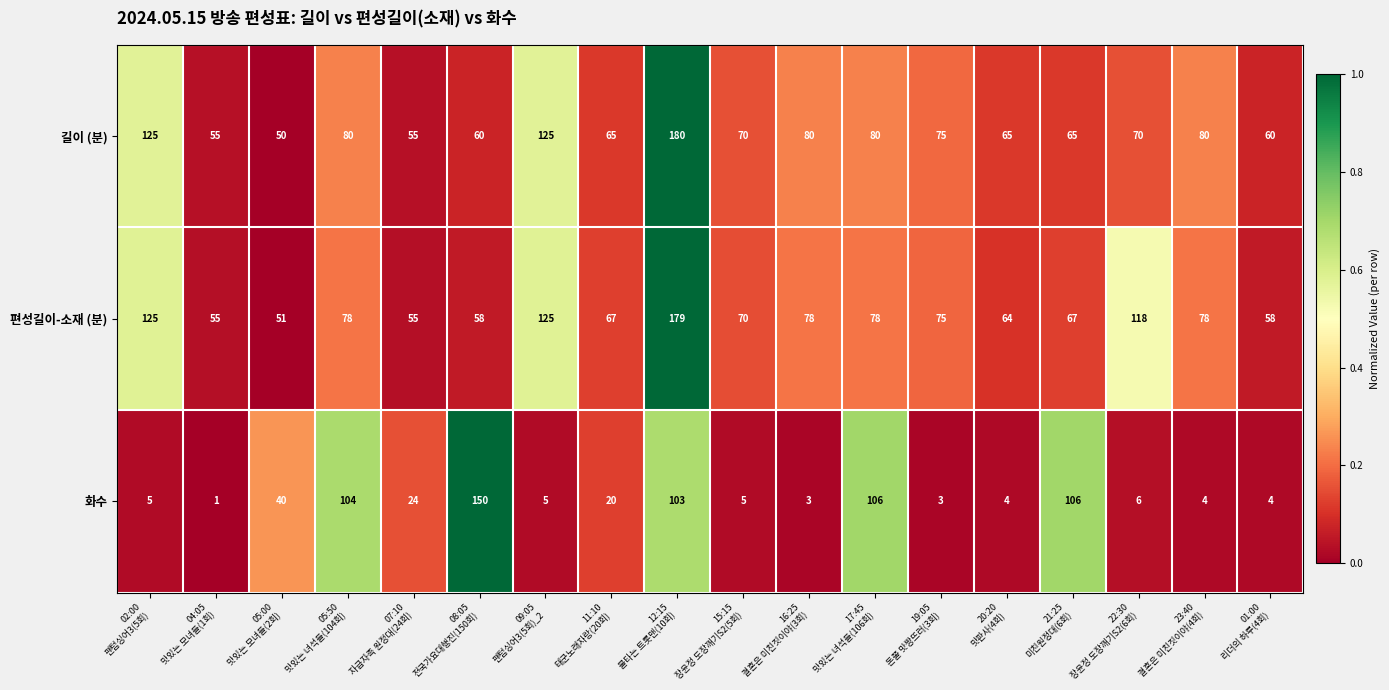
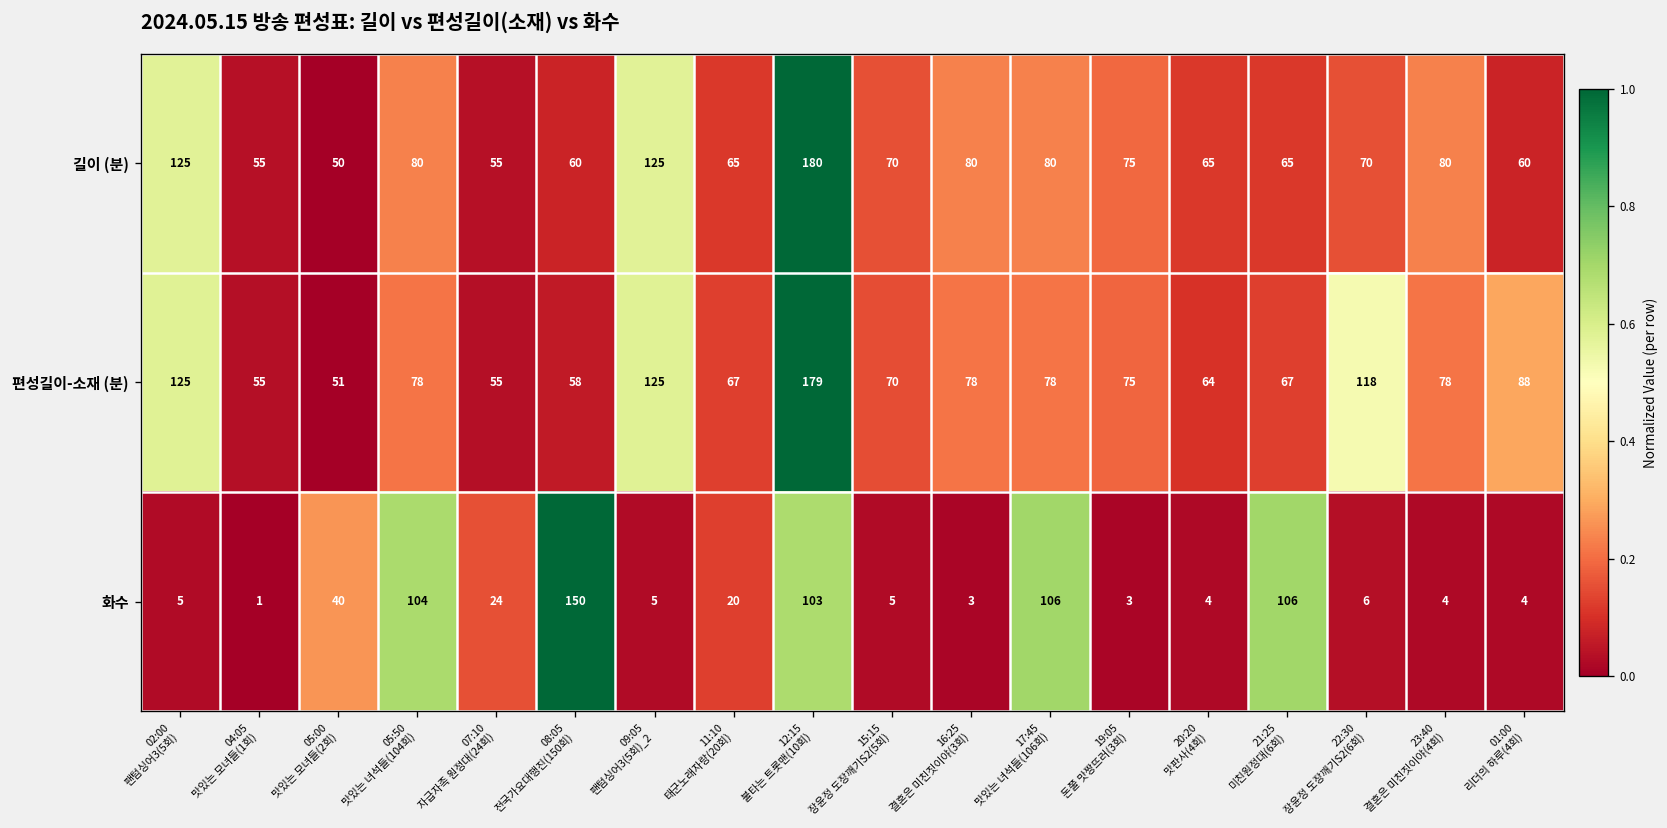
  {
    "길이 (분)": {
      "02:00 팬텀싱어3(5회)": 125,
      "04:05 맛있는 모녀들(1회)": 55,
      "05:00 맛있는 모녀들(2회)": 50,
      "05:50 맛있는 녀석들(104회)": 80,
      "07:10 자급자족 원정대(24회)": 55,
      "08:05 전국가요대행진(150회)": 60,
      "09:05 팬텀싱어3(5회)_2": 125,
      "11:10 태군노래자랑(20회)": 65,
      "12:15 불타는 트롯맨(10회)": 180,
      "15:15 장윤정 도장깨기S2(5회)": 70,
      "16:25 결혼은 미친짓이야(3회)": 80,
      "17:45 맛있는 녀석들(106회)": 80,
      "19:05 돈쭐 맛짱뜨러(3회)": 75,
      "20:20 맛판사(4회)": 65,
      "21:25 미친원정대(6회)": 65,
      "22:30 장윤정 도장깨기S2(6회)": 70,
      "23:40 결혼은 미친짓이야(4회)": 80,
      "01:00 리더의 하루(4회)": 60
    },
    "편성길이-소재 (분)": {
      "02:00 팬텀싱어3(5회)": 125,
      "04:05 맛있는 모녀들(1회)": 55,
      "05:00 맛있는 모녀들(2회)": 51,
      "05:50 맛있는 녀석들(104회)": 78,
      "07:10 자급자족 원정대(24회)": 55,
      "08:05 전국가요대행진(150회)": 58,
      "09:05 팬텀싱어3(5회)_2": 125,
      "11:10 태군노래자랑(20회)": 67,
      "12:15 불타는 트롯맨(10회)": 179,
      "15:15 장윤정 도장깨기S2(5회)": 70,
      "16:25 결혼은 미친짓이야(3회)": 78,
      "17:45 맛있는 녀석들(106회)": 78,
      "19:05 돈쭐 맛짱뜨러(3회)": 75,
      "20:20 맛판사(4회)": 64,
      "21:25 미친원정대(6회)": 67,
      "22:30 장윤정 도장깨기S2(6회)": 118,
      "23:40 결혼은 미친짓이야(4회)": 78,
-     "01:00 리더의 하루(4회)": 58
+     "01:00 리더의 하루(4회)": 88
    },
    "화수": {
      "02:00 팬텀싱어3(5회)": 5,
      "04:05 맛있는 모녀들(1회)": 1,
      "05:00 맛있는 모녀들(2회)": 40,
      "05:50 맛있는 녀석들(104회)": 104,
      "07:10 자급자족 원정대(24회)": 24,
      "08:05 전국가요대행진(150회)": 150,
      "09:05 팬텀싱어3(5회)_2": 5,
      "11:10 태군노래자랑(20회)": 20,
      "12:15 불타는 트롯맨(10회)": 103,
      "15:15 장윤정 도장깨기S2(5회)": 5,
      "16:25 결혼은 미친짓이야(3회)": 3,
      "17:45 맛있는 녀석들(106회)": 106,
      "19:05 돈쭐 맛짱뜨러(3회)": 3,
      "20:20 맛판사(4회)": 4,
      "21:25 미친원정대(6회)": 106,
      "22:30 장윤정 도장깨기S2(6회)": 6,
      "23:40 결혼은 미친짓이야(4회)": 4,
      "01:00 리더의 하루(4회)": 4
    }
  }
